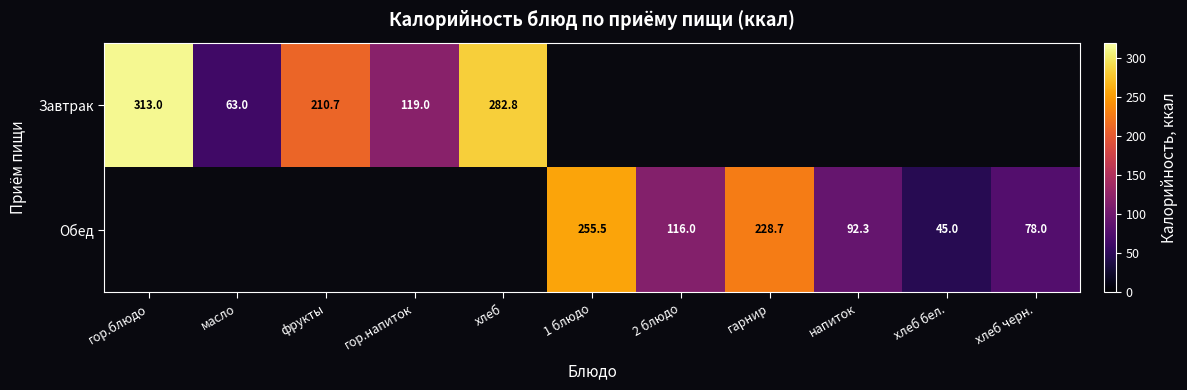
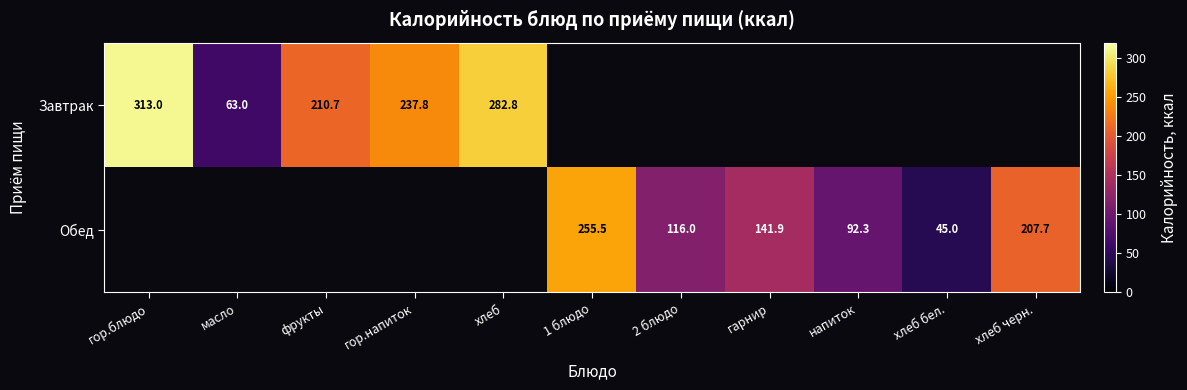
  {
    "Завтрак": {
      "гор.блюдо": 313.0,
      "масло": 63.0,
      "фрукты": 210.7,
-     "гор.напиток": 119.0,
+     "гор.напиток": 237.8,
      "хлеб": 282.8
    },
    "Обед": {
      "1 блюдо": 255.5,
      "2 блюдо": 116.0,
-     "гарнир": 228.7,
+     "гарнир": 141.9,
      "напиток": 92.3,
      "хлеб бел.": 45.0,
-     "хлеб черн.": 78.0
+     "хлеб черн.": 207.7
    }
  }
